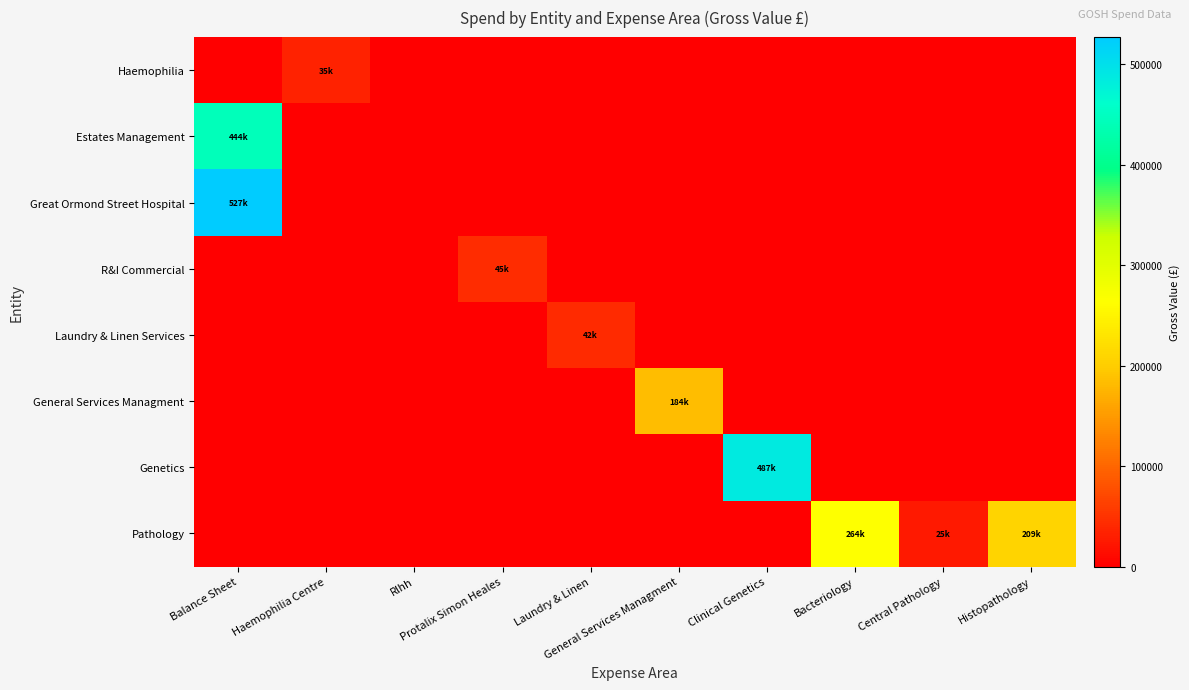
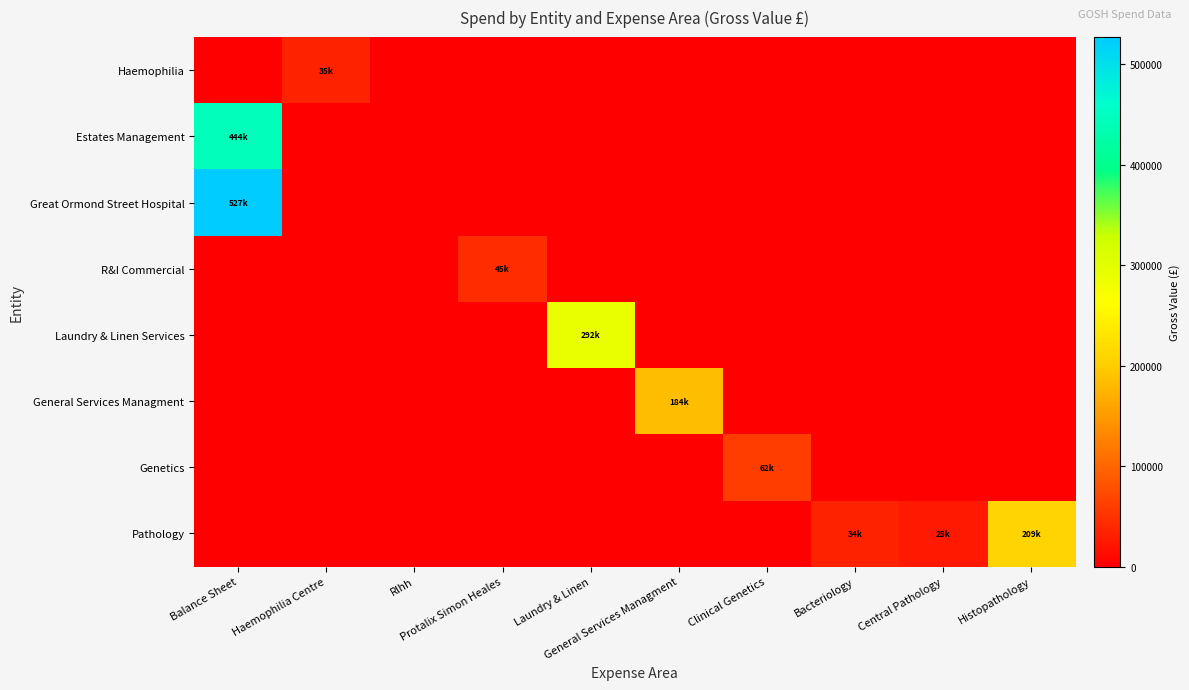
  {
    "Haemophilia": {
      "Haemophilia Centre": "35k"
    },
    "Estates Management": {
      "Balance Sheet": "444k"
    },
    "Great Ormond Street Hospital": {
      "Balance Sheet": "527k"
    },
    "R&I Commercial": {
      "Protalix Simon Heales": "45k"
    },
    "Laundry & Linen Services": {
-     "Laundry & Linen": "42k"
+     "Laundry & Linen": "292k"
    },
    "General Services Managment": {
      "General Services Managment": "184k"
    },
    "Genetics": {
-     "Clinical Genetics": "487k"
+     "Clinical Genetics": "62k"
    },
    "Pathology": {
-     "Bacteriology": "264k",
+     "Bacteriology": "34k",
      "Central Pathology": "25k",
      "Histopathology": "209k"
    }
  }
